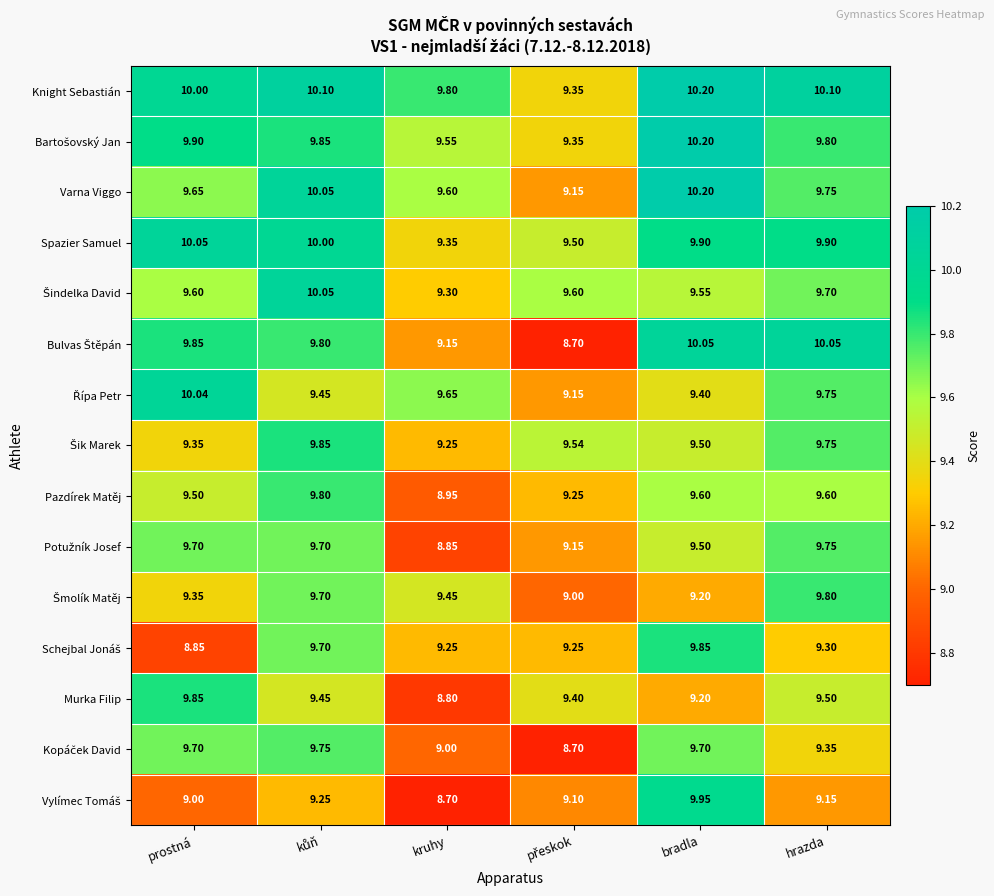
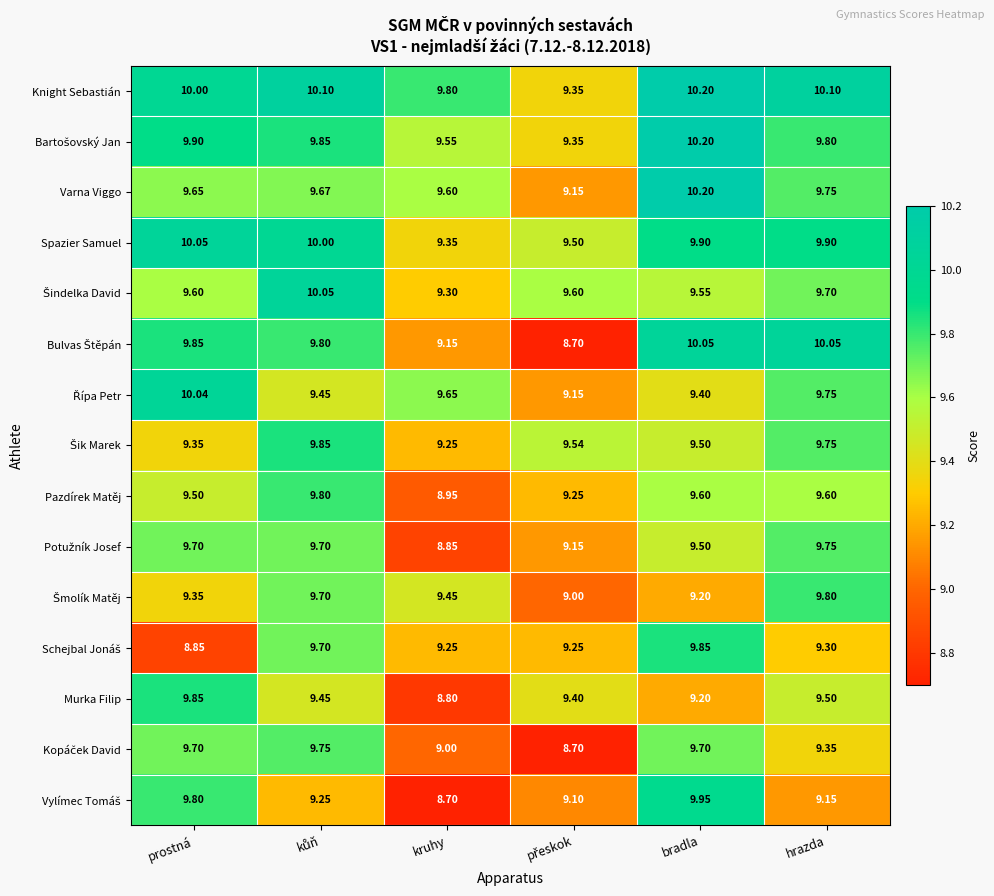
  {
    "Knight Sebastián": {
      "prostná": 10.00,
      "kůň": 10.10,
      "kruhy": 9.80,
      "přeskok": 9.35,
      "bradla": 10.20,
      "hrazda": 10.10
    },
    "Bartošovský Jan": {
      "prostná": 9.90,
      "kůň": 9.85,
      "kruhy": 9.55,
      "přeskok": 9.35,
      "bradla": 10.20,
      "hrazda": 9.80
    },
    "Varna Viggo": {
      "prostná": 9.65,
-     "kůň": 10.05,
+     "kůň": 9.67,
      "kruhy": 9.60,
      "přeskok": 9.15,
      "bradla": 10.20,
      "hrazda": 9.75
    },
    "Spazier Samuel": {
      "prostná": 10.05,
      "kůň": 10.00,
      "kruhy": 9.35,
      "přeskok": 9.50,
      "bradla": 9.90,
      "hrazda": 9.90
    },
    "Šindelka David": {
      "prostná": 9.60,
      "kůň": 10.05,
      "kruhy": 9.30,
      "přeskok": 9.60,
      "bradla": 9.55,
      "hrazda": 9.70
    },
    "Bulvas Štěpán": {
      "prostná": 9.85,
      "kůň": 9.80,
      "kruhy": 9.15,
      "přeskok": 8.70,
      "bradla": 10.05,
      "hrazda": 10.05
    },
    "Řípa Petr": {
      "prostná": 10.04,
      "kůň": 9.45,
      "kruhy": 9.65,
      "přeskok": 9.15,
      "bradla": 9.40,
      "hrazda": 9.75
    },
    "Šik Marek": {
      "prostná": 9.35,
      "kůň": 9.85,
      "kruhy": 9.25,
      "přeskok": 9.54,
      "bradla": 9.50,
      "hrazda": 9.75
    },
    "Pazdírek Matěj": {
      "prostná": 9.50,
      "kůň": 9.80,
      "kruhy": 8.95,
      "přeskok": 9.25,
      "bradla": 9.60,
      "hrazda": 9.60
    },
    "Potužník Josef": {
      "prostná": 9.70,
      "kůň": 9.70,
      "kruhy": 8.85,
      "přeskok": 9.15,
      "bradla": 9.50,
      "hrazda": 9.75
    },
    "Šmolík Matěj": {
      "prostná": 9.35,
      "kůň": 9.70,
      "kruhy": 9.45,
      "přeskok": 9.00,
      "bradla": 9.20,
      "hrazda": 9.80
    },
    "Schejbal Jonáš": {
      "prostná": 8.85,
      "kůň": 9.70,
      "kruhy": 9.25,
      "přeskok": 9.25,
      "bradla": 9.85,
      "hrazda": 9.30
    },
    "Murka Filip": {
      "prostná": 9.85,
      "kůň": 9.45,
      "kruhy": 8.80,
      "přeskok": 9.40,
      "bradla": 9.20,
      "hrazda": 9.50
    },
    "Kopáček David": {
      "prostná": 9.70,
      "kůň": 9.75,
      "kruhy": 9.00,
      "přeskok": 8.70,
      "bradla": 9.70,
      "hrazda": 9.35
    },
    "Vylímec Tomáš": {
-     "prostná": 9.00,
+     "prostná": 9.80,
      "kůň": 9.25,
      "kruhy": 8.70,
      "přeskok": 9.10,
      "bradla": 9.95,
      "hrazda": 9.15
    }
  }
